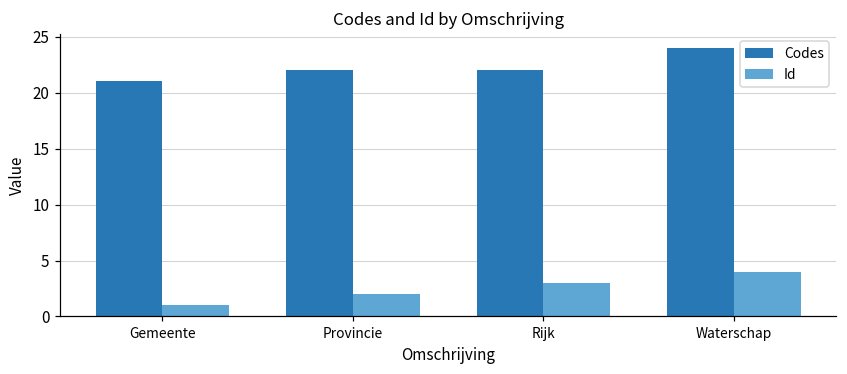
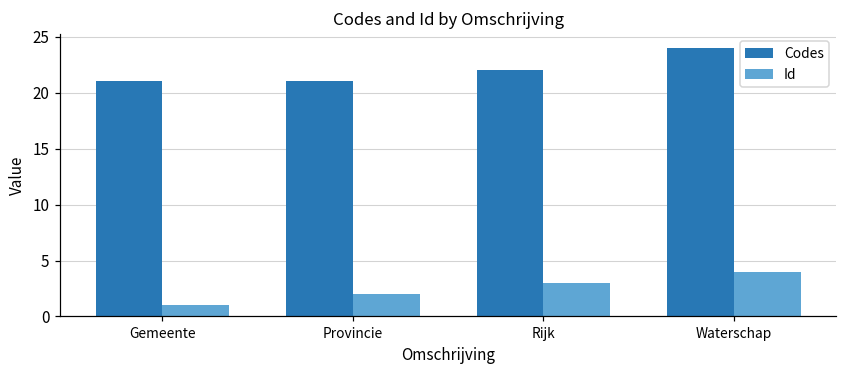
  {
    "Codes": {
      "Gemeente": 21,
-     "Provincie": 22,
+     "Provincie": 21,
      "Rijk": 22,
      "Waterschap": 24
    },
    "Id": {
      "Gemeente": 1,
      "Provincie": 2,
      "Rijk": 3,
      "Waterschap": 4
    }
  }
